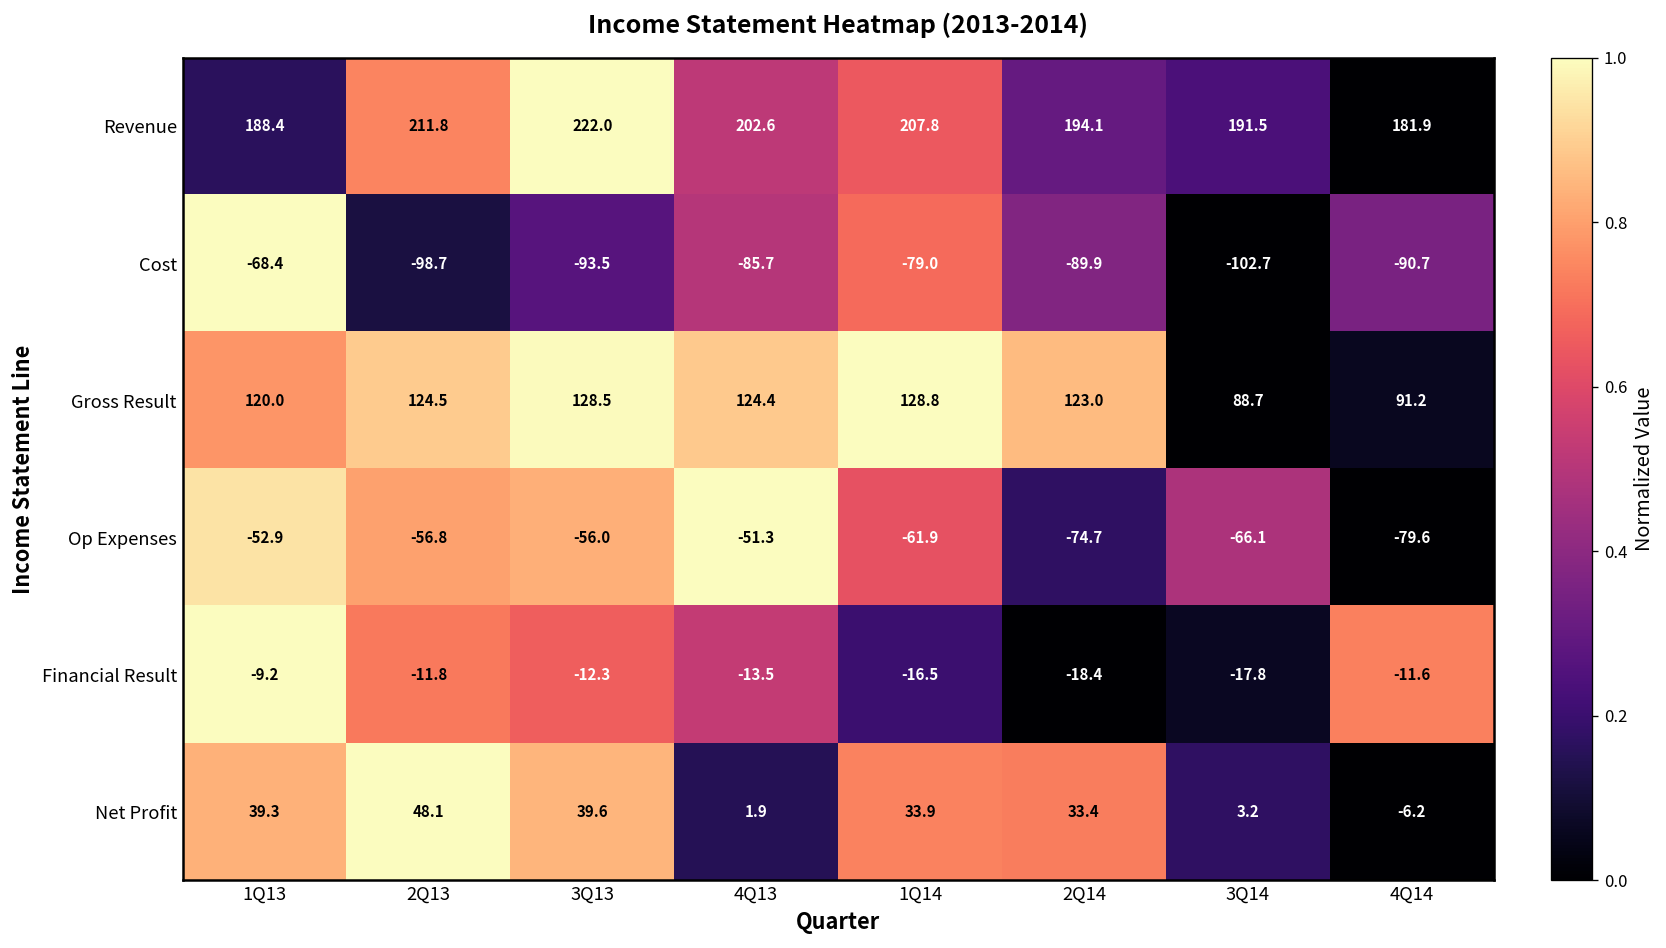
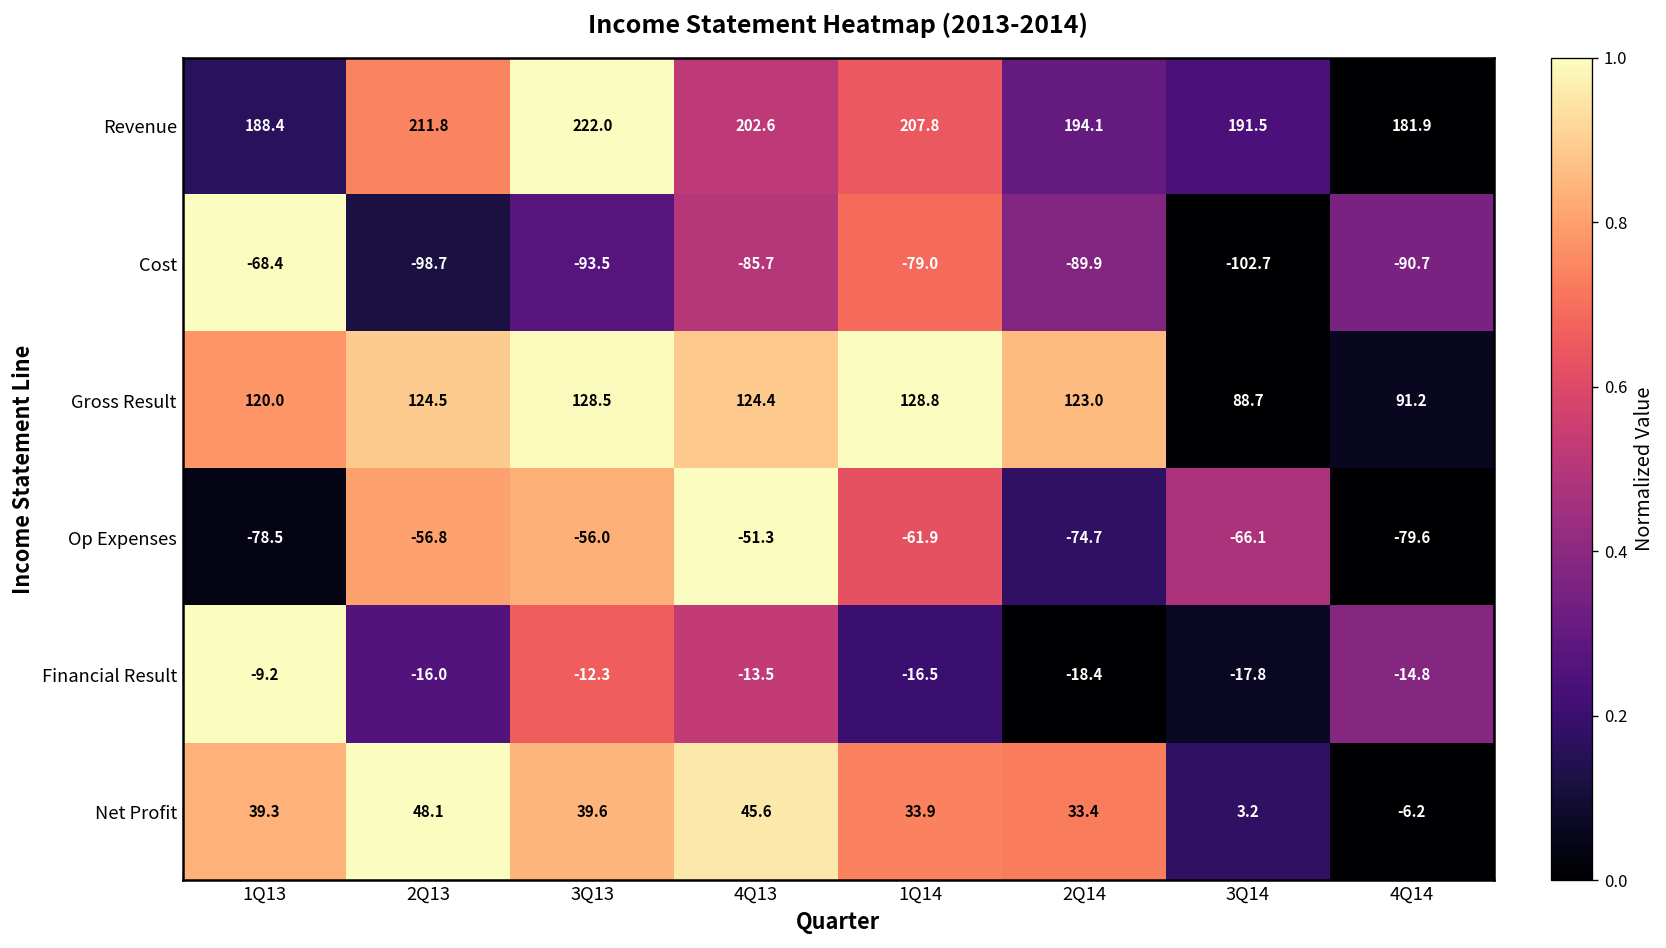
  {
    "Revenue": {
      "1Q13": 188.4,
      "2Q13": 211.8,
      "3Q13": 222.0,
      "4Q13": 202.6,
      "1Q14": 207.8,
      "2Q14": 194.1,
      "3Q14": 191.5,
      "4Q14": 181.9
    },
    "Cost": {
      "1Q13": -68.4,
      "2Q13": -98.7,
      "3Q13": -93.5,
      "4Q13": -85.7,
      "1Q14": -79.0,
      "2Q14": -89.9,
      "3Q14": -102.7,
      "4Q14": -90.7
    },
    "Gross Result": {
      "1Q13": 120.0,
      "2Q13": 124.5,
      "3Q13": 128.5,
      "4Q13": 124.4,
      "1Q14": 128.8,
      "2Q14": 123.0,
      "3Q14": 88.7,
      "4Q14": 91.2
    },
    "Op Expenses": {
-     "1Q13": -52.9,
+     "1Q13": -78.5,
      "2Q13": -56.8,
      "3Q13": -56.0,
      "4Q13": -51.3,
      "1Q14": -61.9,
      "2Q14": -74.7,
      "3Q14": -66.1,
      "4Q14": -79.6
    },
    "Financial Result": {
      "1Q13": -9.2,
-     "2Q13": -11.8,
+     "2Q13": -16.0,
      "3Q13": -12.3,
      "4Q13": -13.5,
      "1Q14": -16.5,
      "2Q14": -18.4,
      "3Q14": -17.8,
-     "4Q14": -11.6
+     "4Q14": -14.8
    },
    "Net Profit": {
      "1Q13": 39.3,
      "2Q13": 48.1,
      "3Q13": 39.6,
-     "4Q13": 1.9,
+     "4Q13": 45.6,
      "1Q14": 33.9,
      "2Q14": 33.4,
      "3Q14": 3.2,
      "4Q14": -6.2
    }
  }
